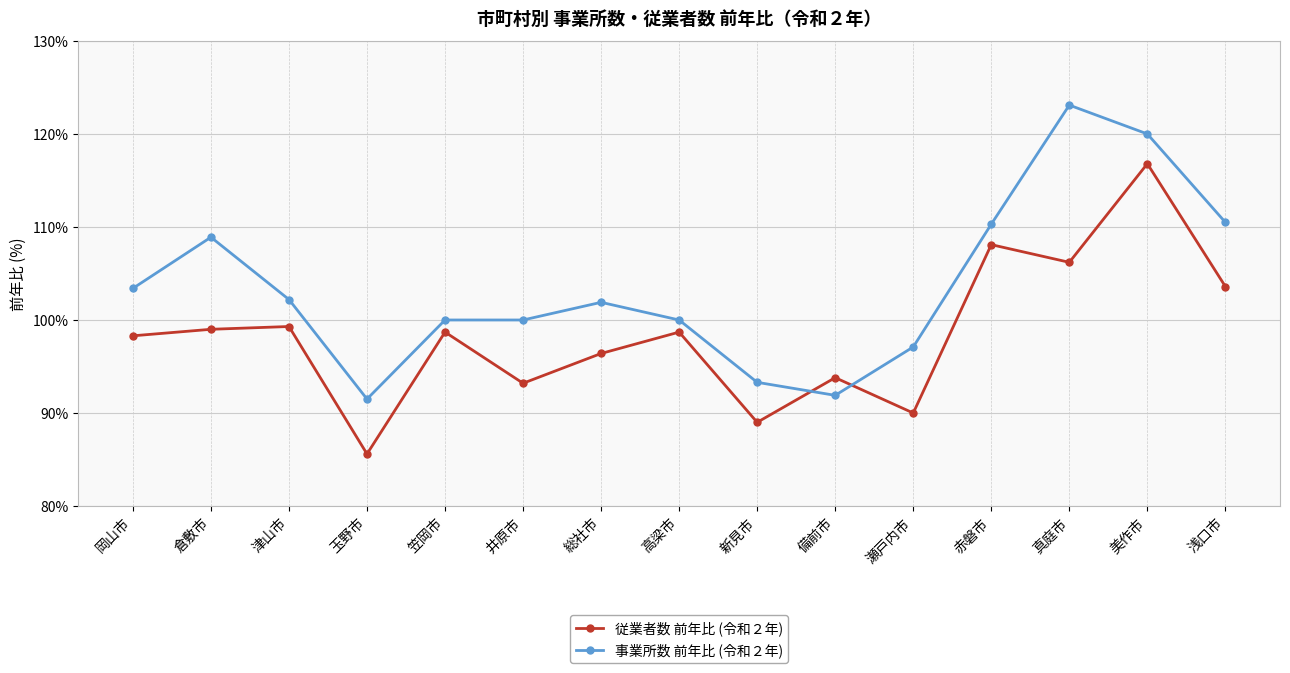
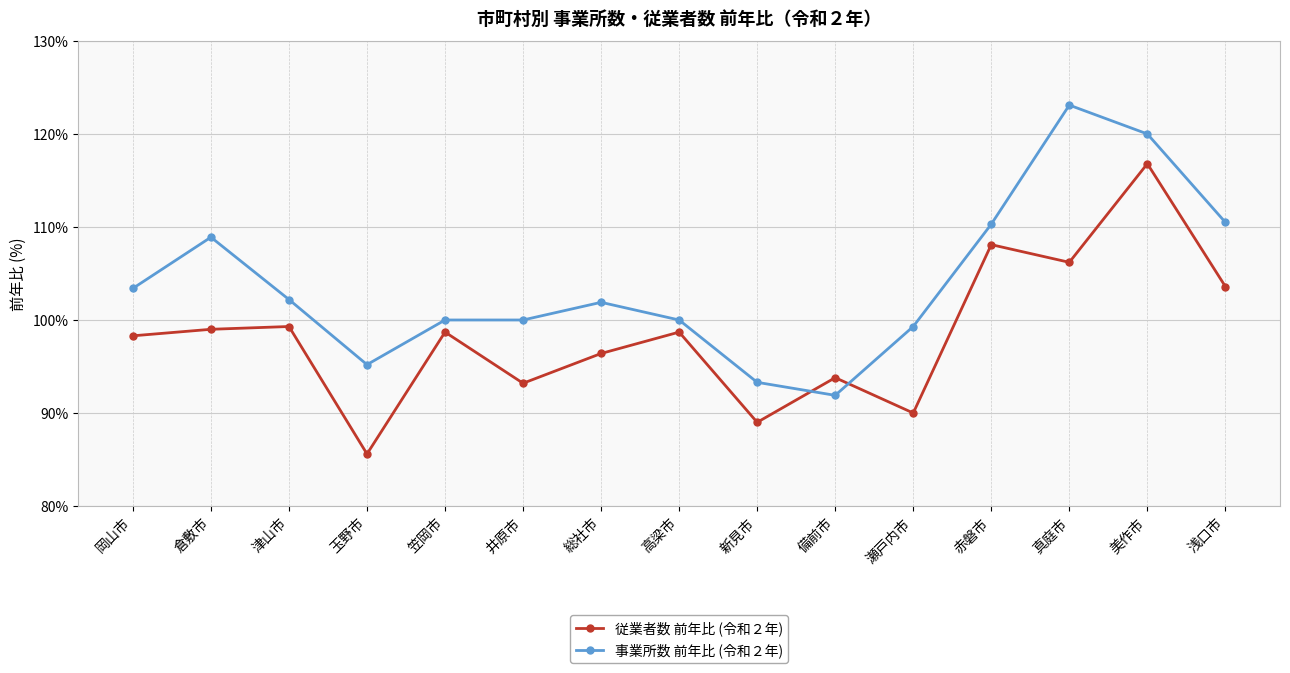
  {
    "従業者数 前年比 (令和２年)": {
      "岡山市": "98%",
      "倉敷市": "99%",
      "津山市": "99%",
      "玉野市": "86%",
      "笠岡市": "99%",
      "井原市": "93%",
      "総社市": "96%",
      "高梁市": "99%",
      "新見市": "89%",
      "備前市": "94%",
      "瀬戸内市": "90%",
      "赤磐市": "108%",
      "真庭市": "106%",
      "美作市": "117%",
      "浅口市": "104%"
    },
    "事業所数 前年比 (令和２年)": {
      "岡山市": "103%",
      "倉敷市": "109%",
      "津山市": "102%",
-     "玉野市": "92%",
+     "玉野市": "95%",
      "笠岡市": "100%",
      "井原市": "100%",
      "総社市": "102%",
      "高梁市": "100%",
      "新見市": "93%",
      "備前市": "92%",
-     "瀬戸内市": "97%",
+     "瀬戸内市": "99%",
      "赤磐市": "110%",
      "真庭市": "123%",
      "美作市": "120%",
      "浅口市": "111%"
    }
  }
